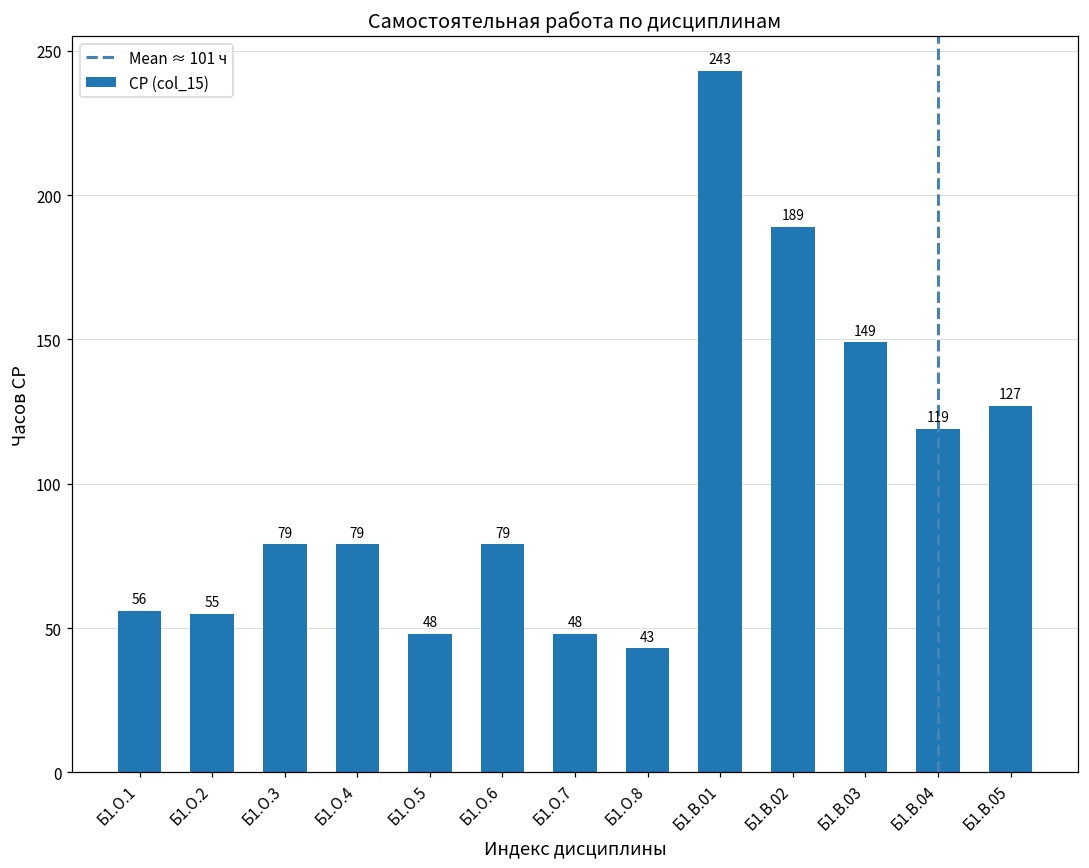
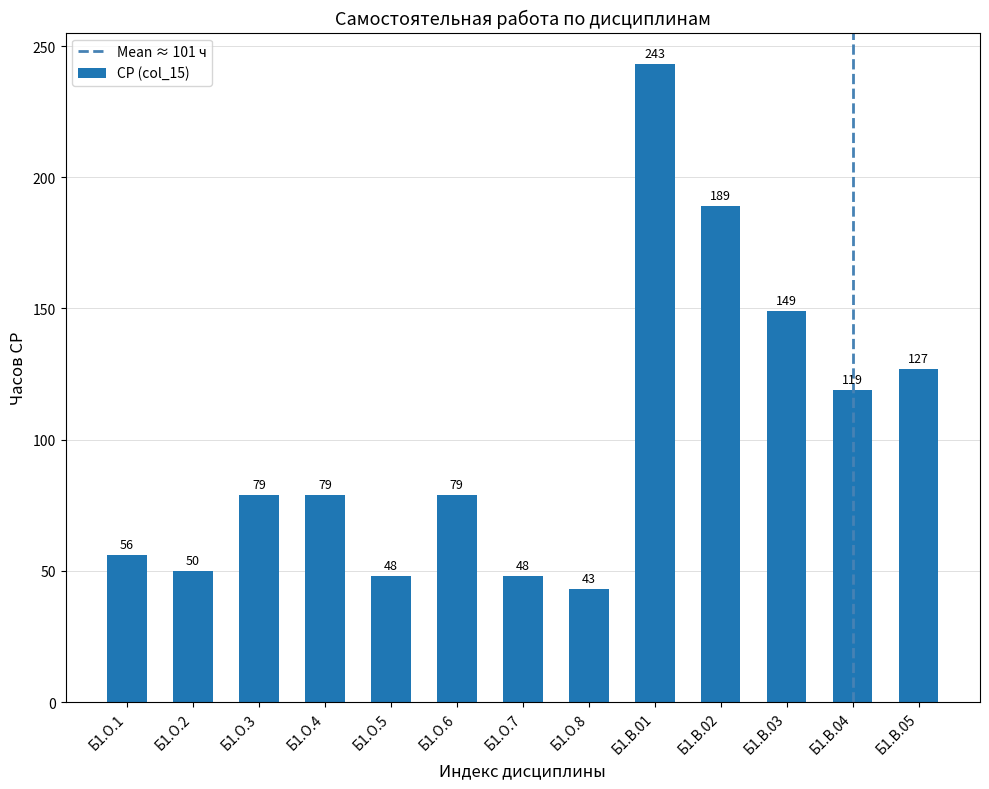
  {
    "Б1.О.1": 56,
-   "Б1.О.2": 55,
+   "Б1.О.2": 50,
    "Б1.О.3": 79,
    "Б1.О.4": 79,
    "Б1.О.5": 48,
    "Б1.О.6": 79,
    "Б1.О.7": 48,
    "Б1.О.8": 43,
    "Б1.В.01": 243,
    "Б1.В.02": 189,
    "Б1.В.03": 149,
    "Б1.В.04": 119,
    "Б1.В.05": 127
  }
